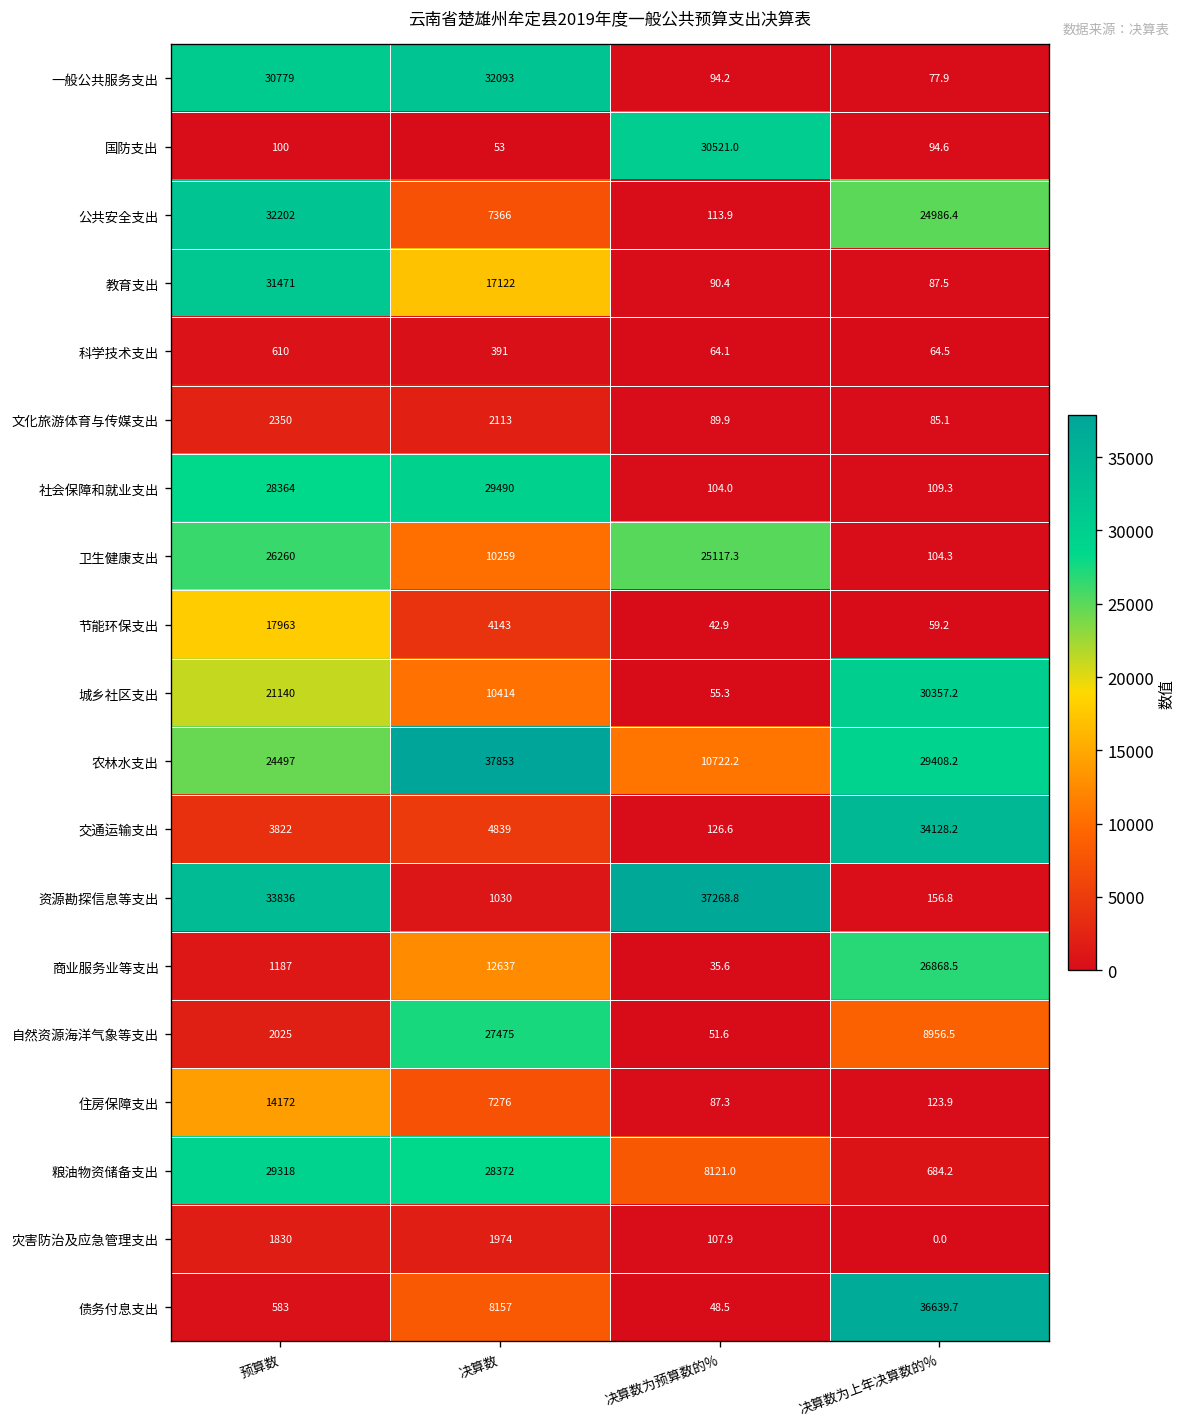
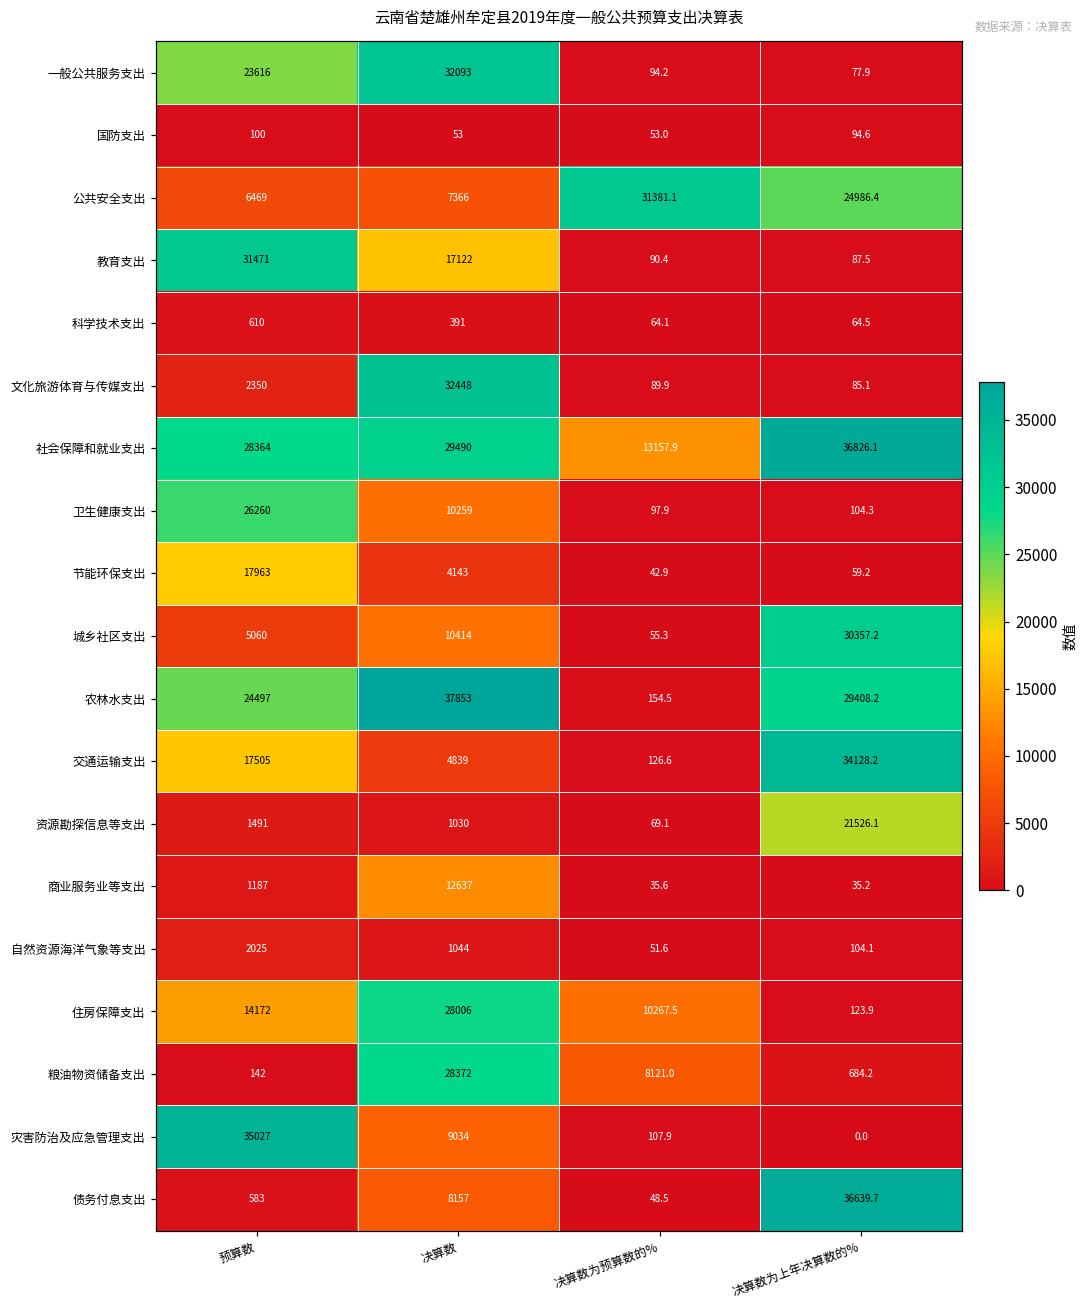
  {
    "一般公共服务支出": {
-     "预算数": 30779,
+     "预算数": 23616,
      "决算数": 32093,
      "决算数为预算数的%": 94.2,
      "决算数为上年决算数的%": 77.9
    },
    "国防支出": {
      "预算数": 100,
      "决算数": 53,
-     "决算数为预算数的%": 30521.0,
+     "决算数为预算数的%": 53.0,
      "决算数为上年决算数的%": 94.6
    },
    "公共安全支出": {
-     "预算数": 32202,
+     "预算数": 6469,
      "决算数": 7366,
-     "决算数为预算数的%": 113.9,
+     "决算数为预算数的%": 31381.1,
      "决算数为上年决算数的%": 24986.4
    },
    "教育支出": {
      "预算数": 31471,
      "决算数": 17122,
      "决算数为预算数的%": 90.4,
      "决算数为上年决算数的%": 87.5
    },
    "科学技术支出": {
      "预算数": 610,
      "决算数": 391,
      "决算数为预算数的%": 64.1,
      "决算数为上年决算数的%": 64.5
    },
    "文化旅游体育与传媒支出": {
      "预算数": 2350,
-     "决算数": 2113,
+     "决算数": 32448,
      "决算数为预算数的%": 89.9,
      "决算数为上年决算数的%": 85.1
    },
    "社会保障和就业支出": {
      "预算数": 28364,
      "决算数": 29490,
-     "决算数为预算数的%": 104.0,
-     "决算数为上年决算数的%": 109.3
+     "决算数为预算数的%": 13157.9,
+     "决算数为上年决算数的%": 36826.1
    },
    "卫生健康支出": {
      "预算数": 26260,
      "决算数": 10259,
-     "决算数为预算数的%": 25117.3,
+     "决算数为预算数的%": 97.9,
      "决算数为上年决算数的%": 104.3
    },
    "节能环保支出": {
      "预算数": 17963,
      "决算数": 4143,
      "决算数为预算数的%": 42.9,
      "决算数为上年决算数的%": 59.2
    },
    "城乡社区支出": {
-     "预算数": 21140,
+     "预算数": 5060,
      "决算数": 10414,
      "决算数为预算数的%": 55.3,
      "决算数为上年决算数的%": 30357.2
    },
    "农林水支出": {
      "预算数": 24497,
      "决算数": 37853,
-     "决算数为预算数的%": 10722.2,
+     "决算数为预算数的%": 154.5,
      "决算数为上年决算数的%": 29408.2
    },
    "交通运输支出": {
-     "预算数": 3822,
+     "预算数": 17505,
      "决算数": 4839,
      "决算数为预算数的%": 126.6,
      "决算数为上年决算数的%": 34128.2
    },
    "资源勘探信息等支出": {
-     "预算数": 33836,
+     "预算数": 1491,
      "决算数": 1030,
-     "决算数为预算数的%": 37268.8,
-     "决算数为上年决算数的%": 156.8
+     "决算数为预算数的%": 69.1,
+     "决算数为上年决算数的%": 21526.1
    },
    "商业服务业等支出": {
      "预算数": 1187,
      "决算数": 12637,
      "决算数为预算数的%": 35.6,
-     "决算数为上年决算数的%": 26868.5
+     "决算数为上年决算数的%": 35.2
    },
    "自然资源海洋气象等支出": {
      "预算数": 2025,
-     "决算数": 27475,
+     "决算数": 1044,
      "决算数为预算数的%": 51.6,
-     "决算数为上年决算数的%": 8956.5
+     "决算数为上年决算数的%": 104.1
    },
    "住房保障支出": {
      "预算数": 14172,
-     "决算数": 7276,
-     "决算数为预算数的%": 87.3,
+     "决算数": 28006,
+     "决算数为预算数的%": 10267.5,
      "决算数为上年决算数的%": 123.9
    },
    "粮油物资储备支出": {
-     "预算数": 29318,
+     "预算数": 142,
      "决算数": 28372,
      "决算数为预算数的%": 8121.0,
      "决算数为上年决算数的%": 684.2
    },
    "灾害防治及应急管理支出": {
-     "预算数": 1830,
-     "决算数": 1974,
+     "预算数": 35027,
+     "决算数": 9034,
      "决算数为预算数的%": 107.9,
      "决算数为上年决算数的%": 0.0
    },
    "债务付息支出": {
      "预算数": 583,
      "决算数": 8157,
      "决算数为预算数的%": 48.5,
      "决算数为上年决算数的%": 36639.7
    }
  }
